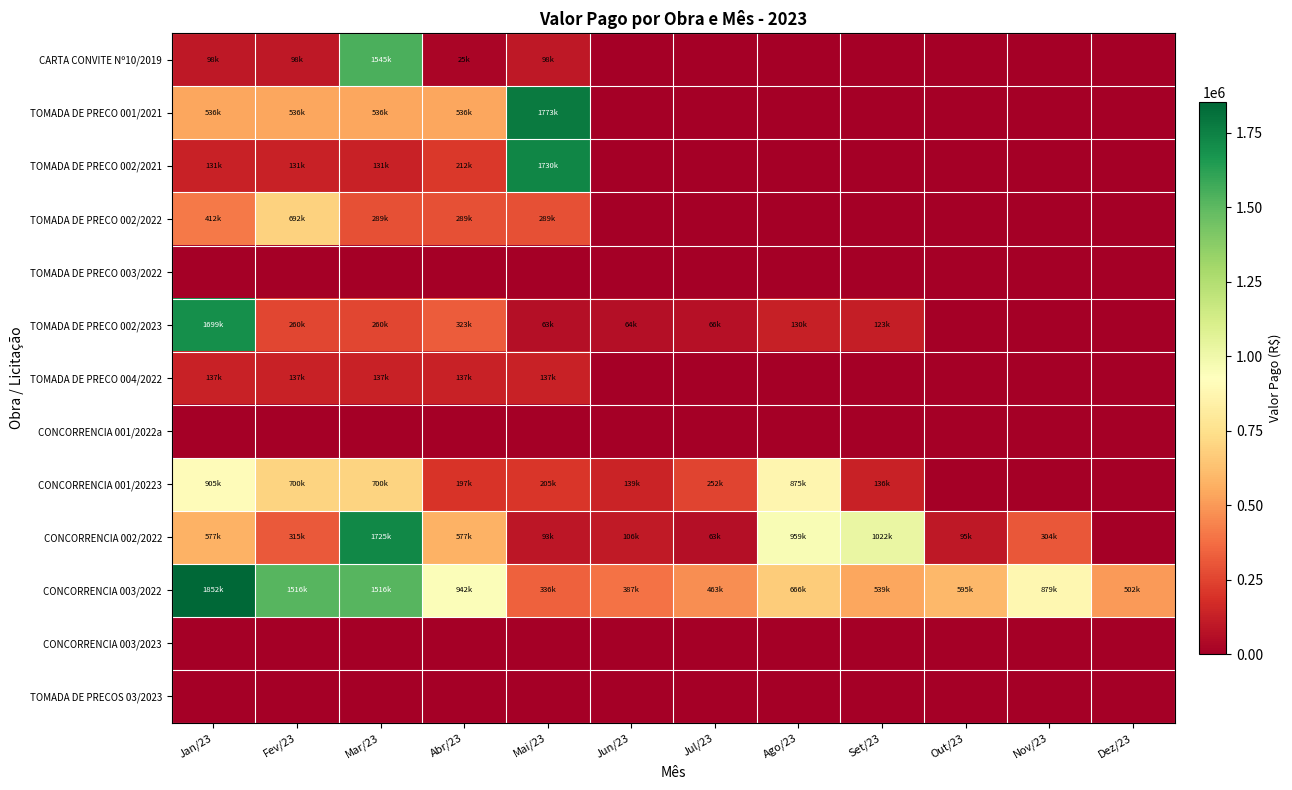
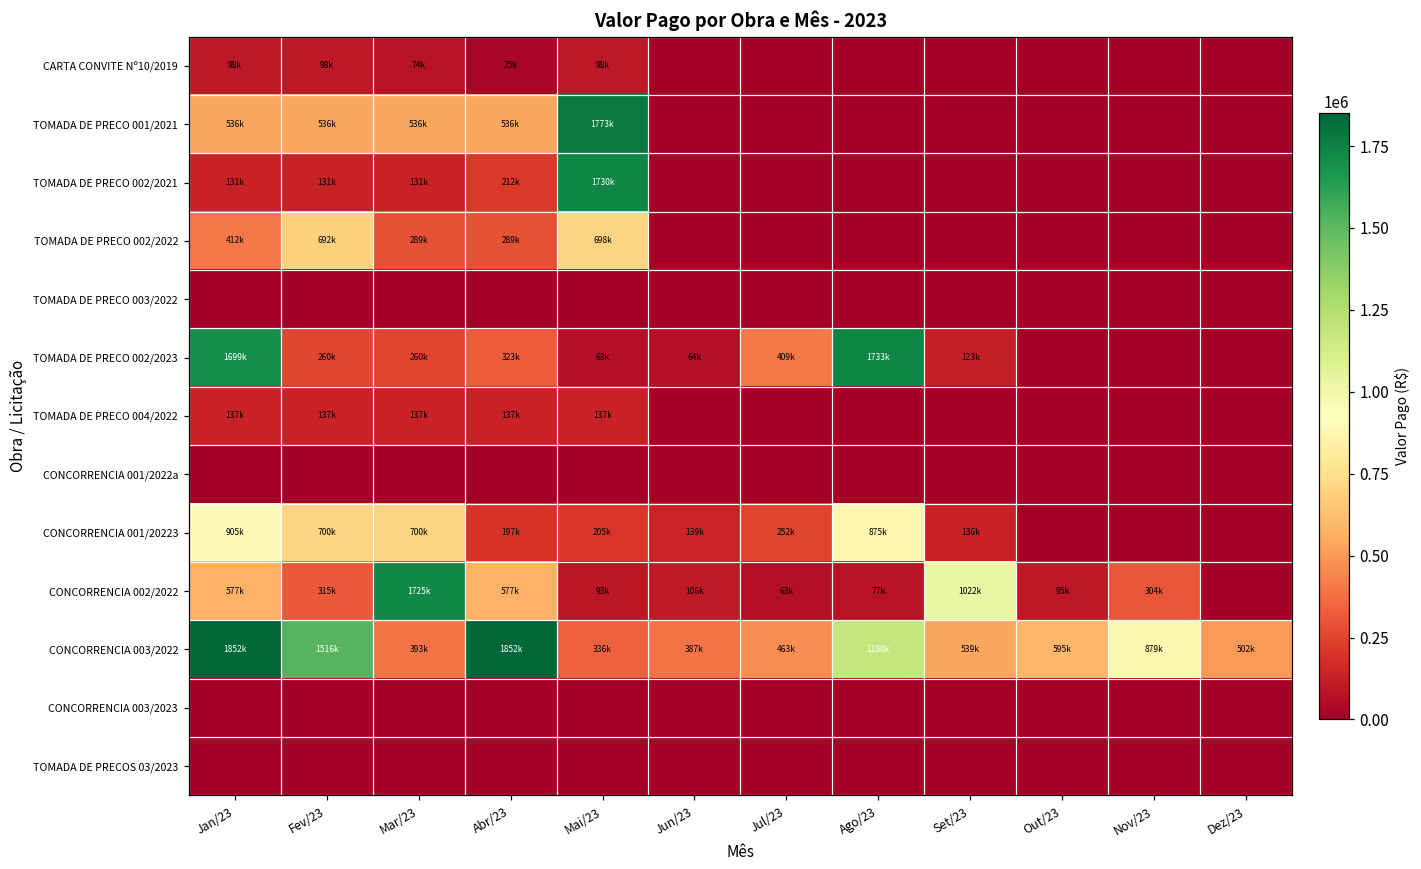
  {
    "CARTA CONVITE Nº10/2019": {
      "Jan/23": "98k",
      "Fev/23": "98k",
-     "Mar/23": "1545k",
+     "Mar/23": "74k",
      "Abr/23": "25k",
      "Mai/23": "98k"
    },
    "TOMADA DE PRECO 001/2021": {
      "Jan/23": "536k",
      "Fev/23": "536k",
      "Mar/23": "536k",
      "Abr/23": "536k",
      "Mai/23": "1773k"
    },
    "TOMADA DE PRECO 002/2021": {
      "Jan/23": "131k",
      "Fev/23": "131k",
      "Mar/23": "131k",
      "Abr/23": "212k",
      "Mai/23": "1730k"
    },
    "TOMADA DE PRECO 002/2022": {
      "Jan/23": "412k",
      "Fev/23": "692k",
      "Mar/23": "289k",
      "Abr/23": "289k",
-     "Mai/23": "289k"
+     "Mai/23": "698k"
    },
    "TOMADA DE PRECO 002/2023": {
      "Jan/23": "1699k",
      "Fev/23": "260k",
      "Mar/23": "260k",
      "Abr/23": "323k",
      "Mai/23": "63k",
      "Jun/23": "64k",
-     "Jul/23": "66k",
-     "Ago/23": "130k",
+     "Jul/23": "409k",
+     "Ago/23": "1733k",
      "Set/23": "123k"
    },
    "TOMADA DE PRECO 004/2022": {
      "Jan/23": "137k",
      "Fev/23": "137k",
      "Mar/23": "137k",
      "Abr/23": "137k",
      "Mai/23": "137k"
    },
    "CONCORRENCIA 001/20223": {
      "Jan/23": "905k",
      "Fev/23": "700k",
      "Mar/23": "700k",
      "Abr/23": "197k",
      "Mai/23": "205k",
      "Jun/23": "139k",
      "Jul/23": "252k",
      "Ago/23": "875k",
      "Set/23": "136k"
    },
    "CONCORRENCIA 002/2022": {
      "Jan/23": "577k",
      "Fev/23": "315k",
      "Mar/23": "1725k",
      "Abr/23": "577k",
      "Mai/23": "93k",
      "Jun/23": "106k",
      "Jul/23": "63k",
-     "Ago/23": "959k",
+     "Ago/23": "77k",
      "Set/23": "1022k",
      "Out/23": "95k",
      "Nov/23": "304k"
    },
    "CONCORRENCIA 003/2022": {
      "Jan/23": "1852k",
      "Fev/23": "1516k",
-     "Mar/23": "1516k",
-     "Abr/23": "942k",
+     "Mar/23": "393k",
+     "Abr/23": "1852k",
      "Mai/23": "336k",
      "Jun/23": "387k",
      "Jul/23": "463k",
-     "Ago/23": "666k",
+     "Ago/23": "1180k",
      "Set/23": "539k",
      "Out/23": "595k",
      "Nov/23": "879k",
      "Dez/23": "502k"
    }
  }
